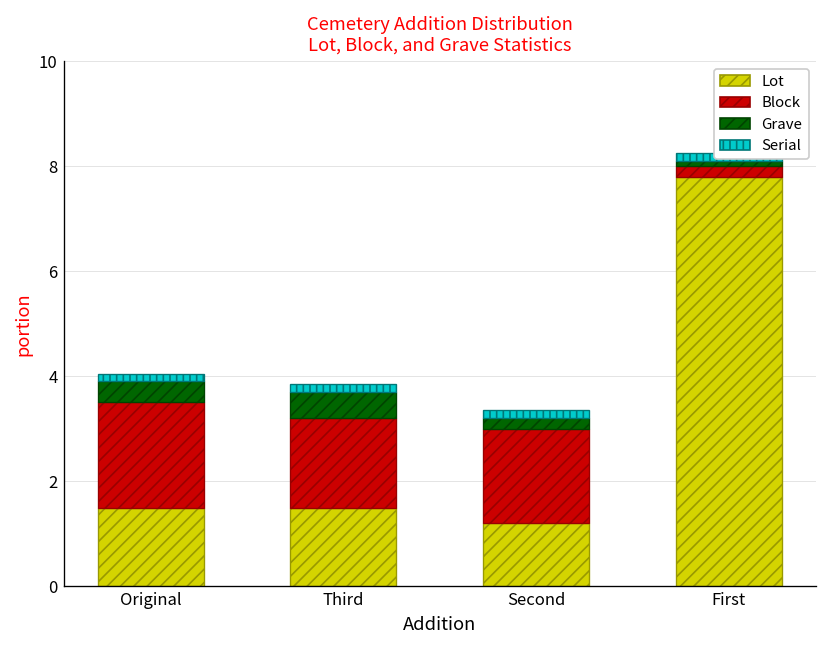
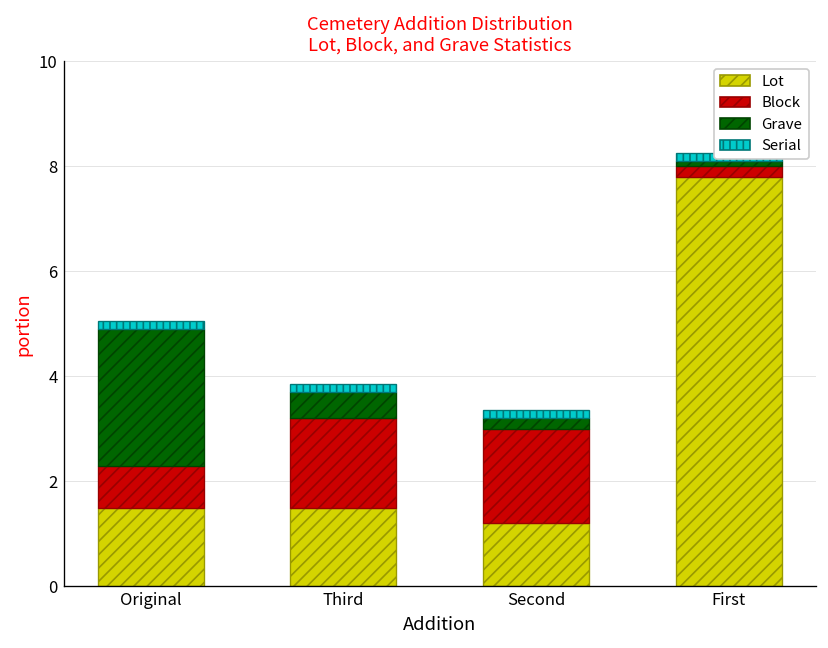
  {
    "Lot": {
      "Original": 1.5,
      "Third": 1.5,
      "Second": 1.2,
      "First": 7.8
    },
    "Block": {
-     "Original": 2.0,
+     "Original": 0.8,
      "Third": 1.7,
      "Second": 1.8,
      "First": 0.2
    },
    "Grave": {
-     "Original": 0.4,
+     "Original": 2.6,
      "Third": 0.5,
      "Second": 0.2
    },
    "Serial": {
      "Original": 0.1,
      "Third": 0.1,
      "Second": 0.1
    }
  }
